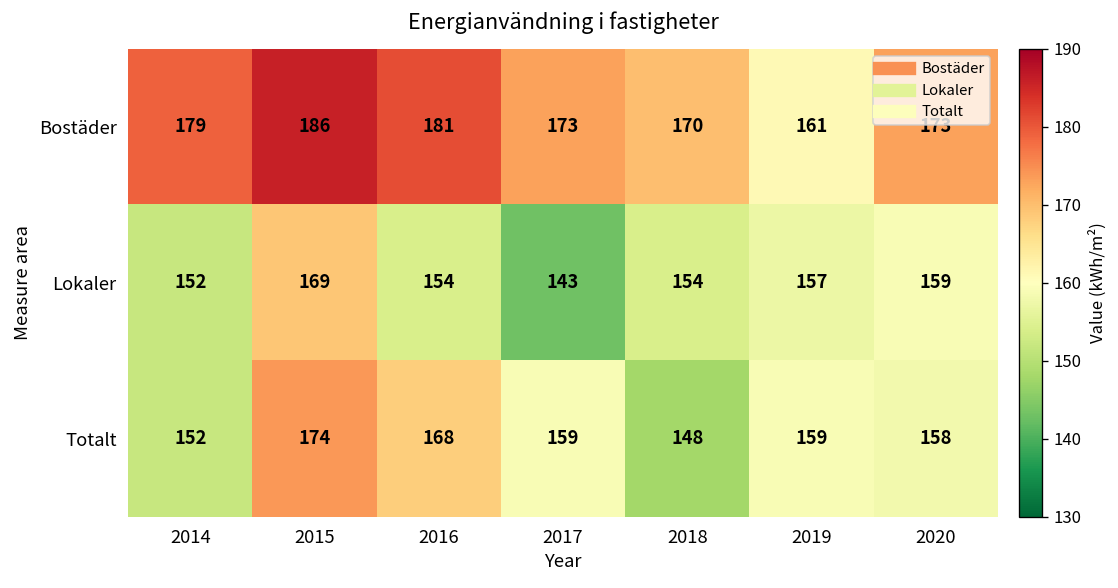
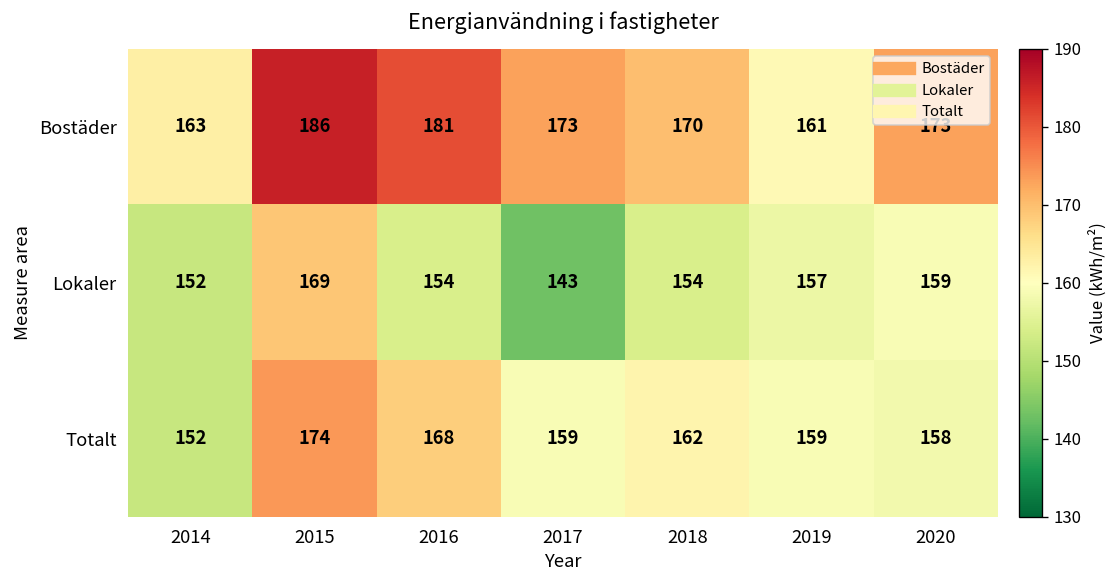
  {
    "Bostäder": {
-     "2014": 179,
+     "2014": 163,
      "2015": 186,
      "2016": 181,
      "2017": 173,
      "2018": 170,
      "2019": 161
    },
    "Lokaler": {
      "2014": 152,
      "2015": 169,
      "2016": 154,
      "2017": 143,
      "2018": 154,
      "2019": 157,
      "2020": 159
    },
    "Totalt": {
      "2014": 152,
      "2015": 174,
      "2016": 168,
      "2017": 159,
-     "2018": 148,
+     "2018": 162,
      "2019": 159,
      "2020": 158
    }
  }
